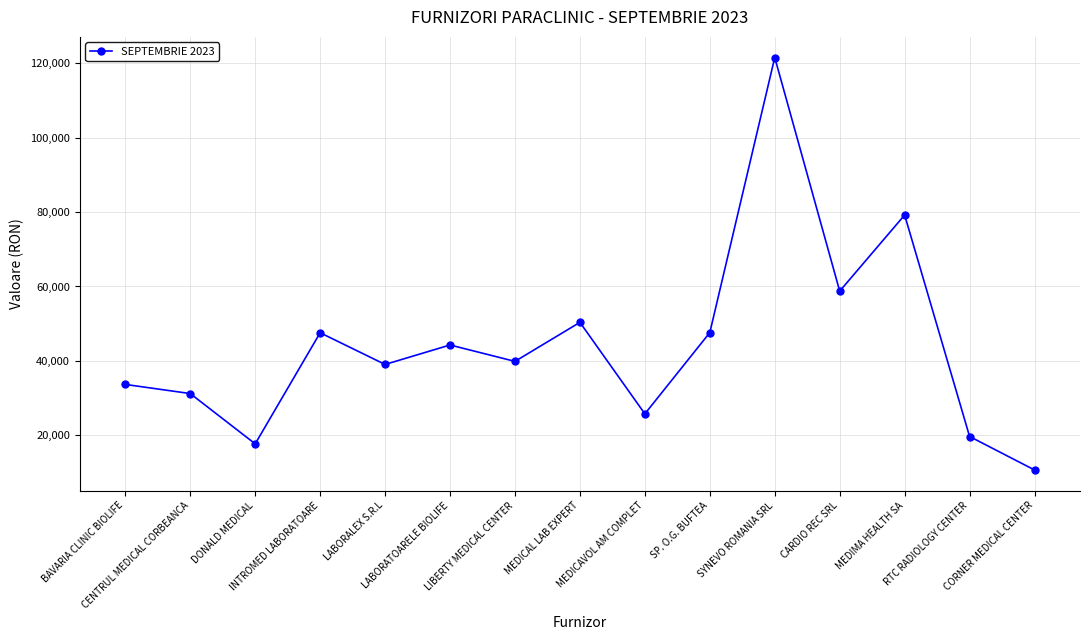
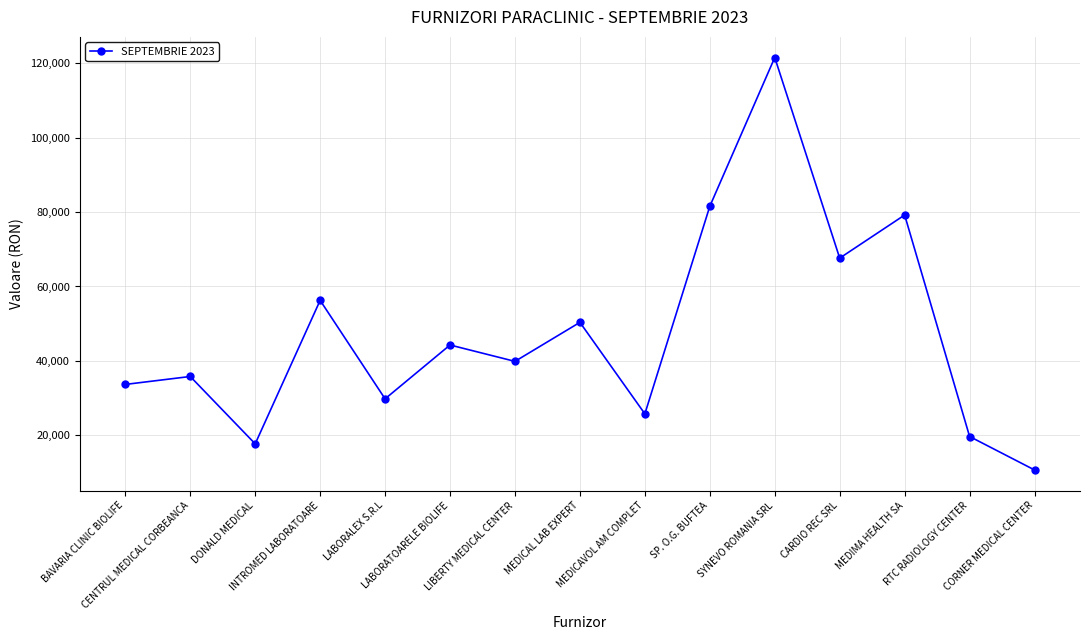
  {
    "BAVARIA CLINIC BIOLIFE": "34,000",
-   "CENTRUL MEDICAL CORBEANCA": "31,000",
+   "CENTRUL MEDICAL CORBEANCA": "36,000",
    "DONALD MEDICAL": "18,000",
-   "INTROMED LABORATOARE": "48,000",
-   "LABORALEX S.R.L": "39,000",
+   "INTROMED LABORATOARE": "56,000",
+   "LABORALEX S.R.L": "30,000",
    "LABORATOARELE BIOLIFE": "44,000",
    "LIBERTY MEDICAL CENTER": "40,000",
    "MEDICAL LAB EXPERT": "50,000",
    "MEDICAVOL AM COMPLET": "26,000",
-   "SP. O.G. BUFTEA": "48,000",
+   "SP. O.G. BUFTEA": "82,000",
    "SYNEVO ROMANIA SRL": "122,000",
-   "CARDIO REC SRL": "59,000",
+   "CARDIO REC SRL": "68,000",
    "MEDIMA HEALTH SA": "79,000",
    "RTC RADIOLOGY CENTER": "20,000",
    "CORNER MEDICAL CENTER": "11,000"
  }
